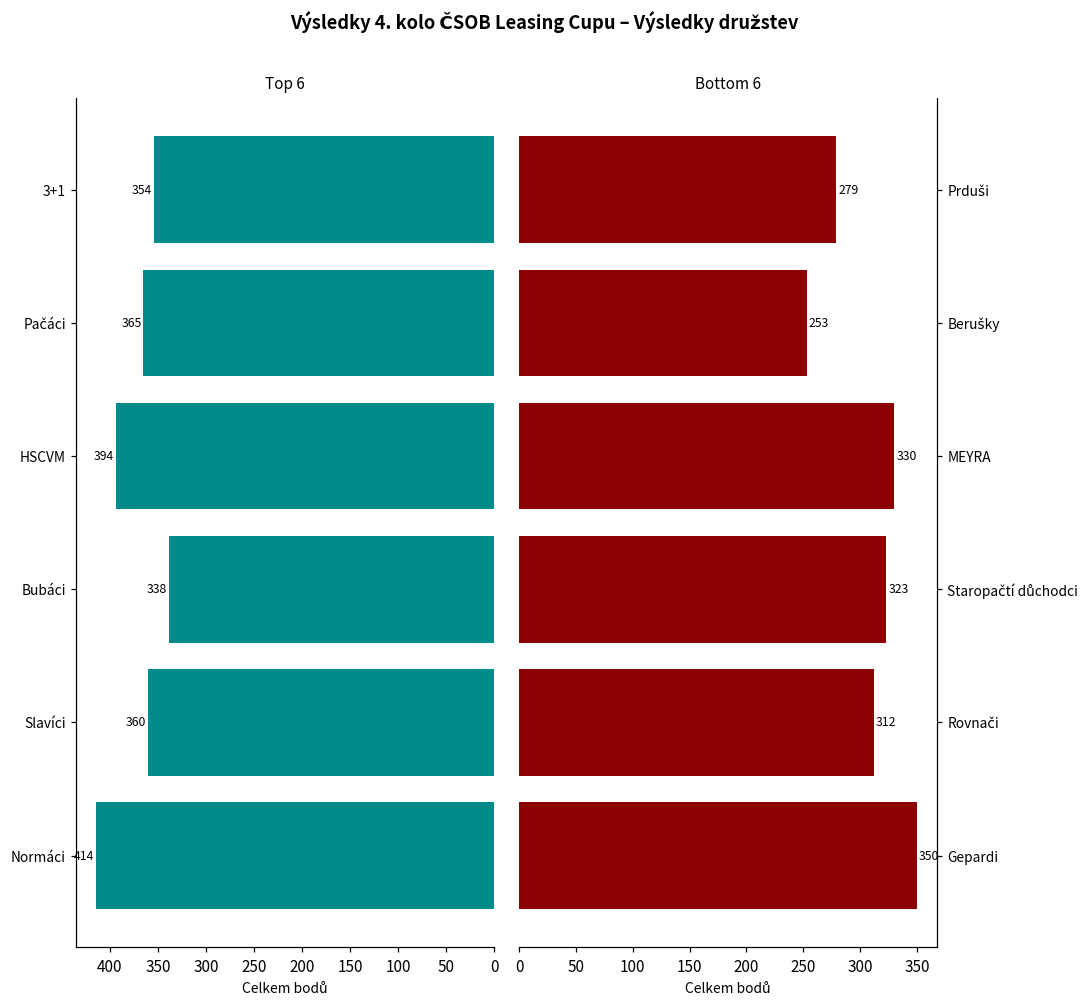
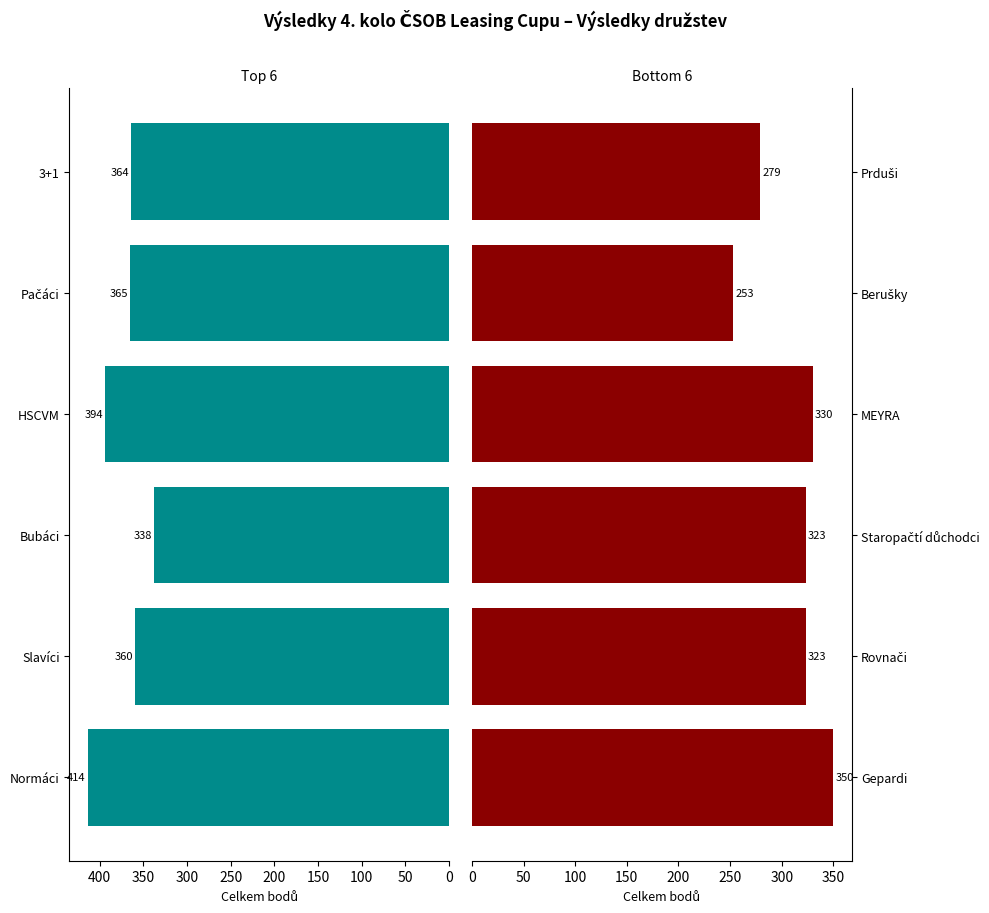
  {
    "Top 6": {
-     "3+1": 354,
+     "3+1": 364,
      "Pačáci": 365,
      "HSCVM": 394,
      "Bubáci": 338,
      "Slavíci": 360,
      "Normáci": 414
    },
    "Bottom 6": {
      "Prduši": 279,
      "Berušky": 253,
      "MEYRA": 330,
      "Staropačtí důchodci": 323,
-     "Rovnači": 312,
+     "Rovnači": 323,
      "Gepardi": 350
    }
  }
